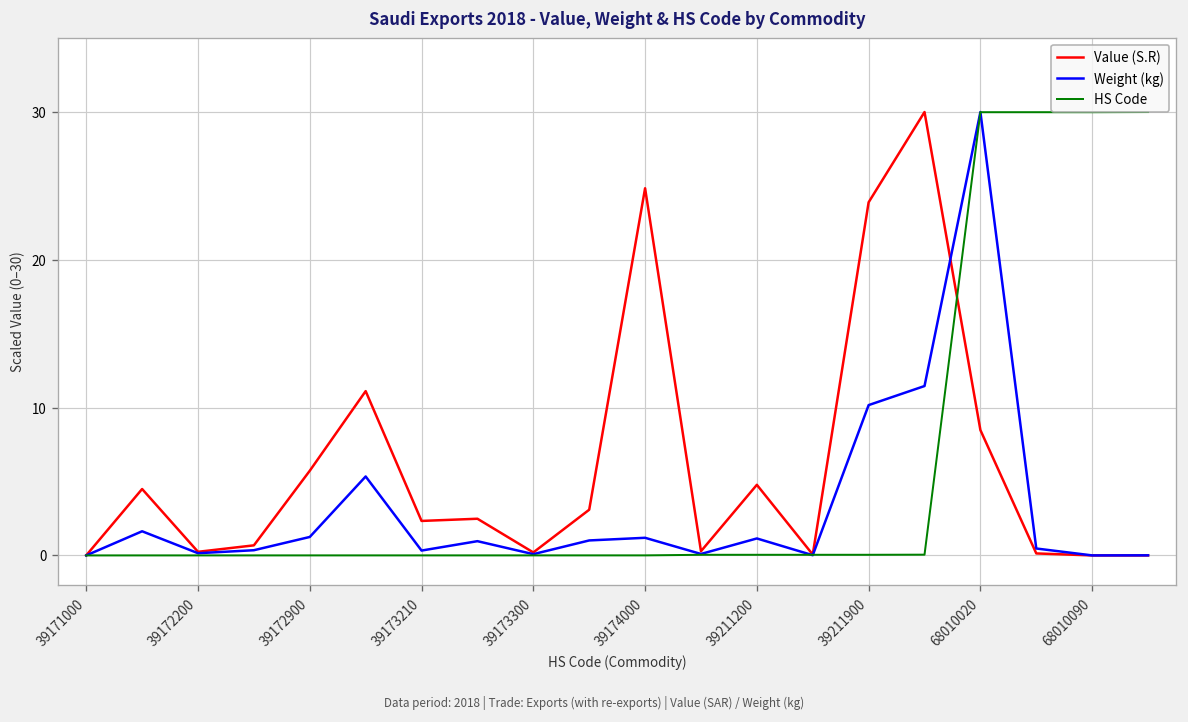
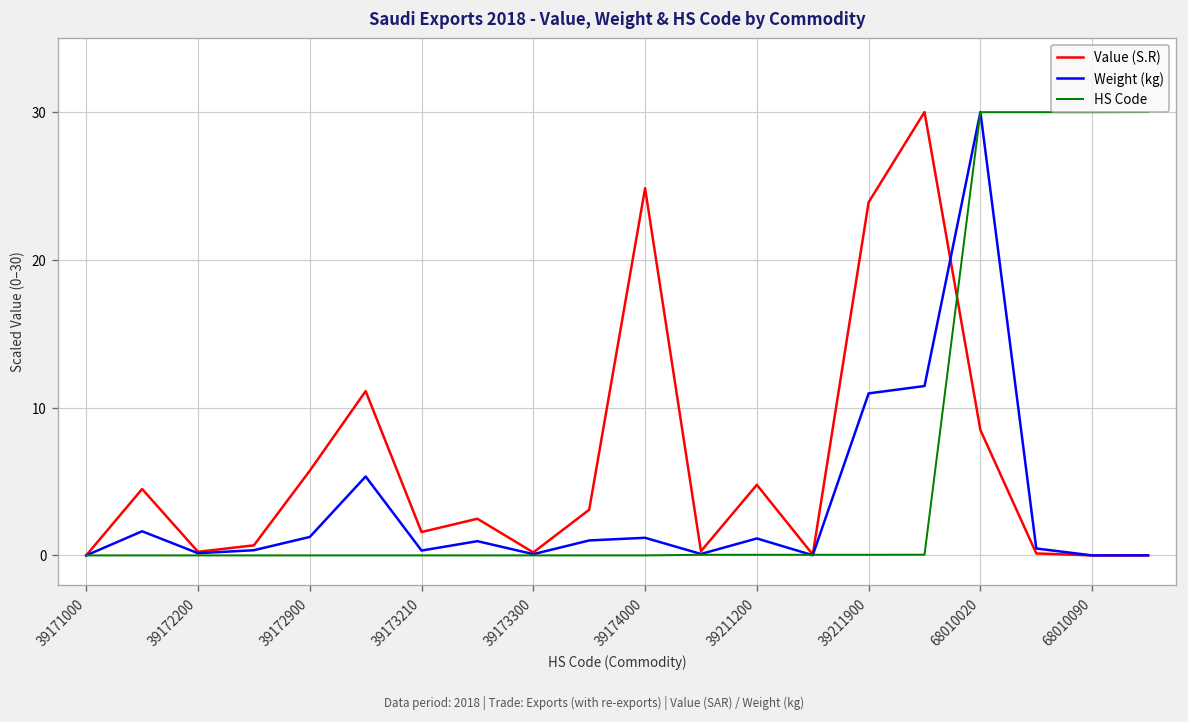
  {
    "Value (S.R)": {
      "39172900": 5.7,
-     "39173210": 2.3,
+     "39173210": 1.6,
      "39174000": 24.8,
      "39211200": 4.8,
      "39211900": 23.9,
      "68010020": 8.5
    },
    "Weight (kg)": {
      "39172900": 1.2,
      "39173210": 0.3,
      "39174000": 1.2,
      "39211200": 1.1,
-     "39211900": 10.2
+     "39211900": 11.0
    },
    "HS Code": {
      "39172900": 0.0,
      "39173210": 0.0,
      "39174000": 0.0,
      "39211200": 0.0,
      "39211900": 0.0,
      "68010090": 30.0
    }
  }
